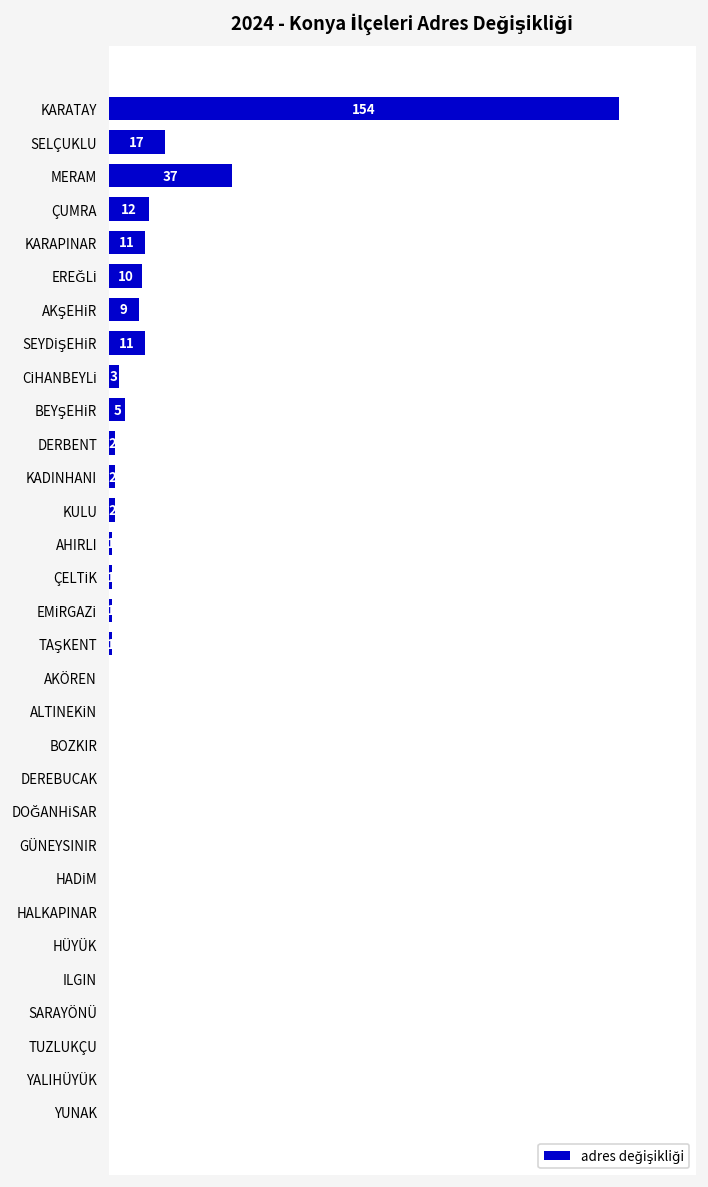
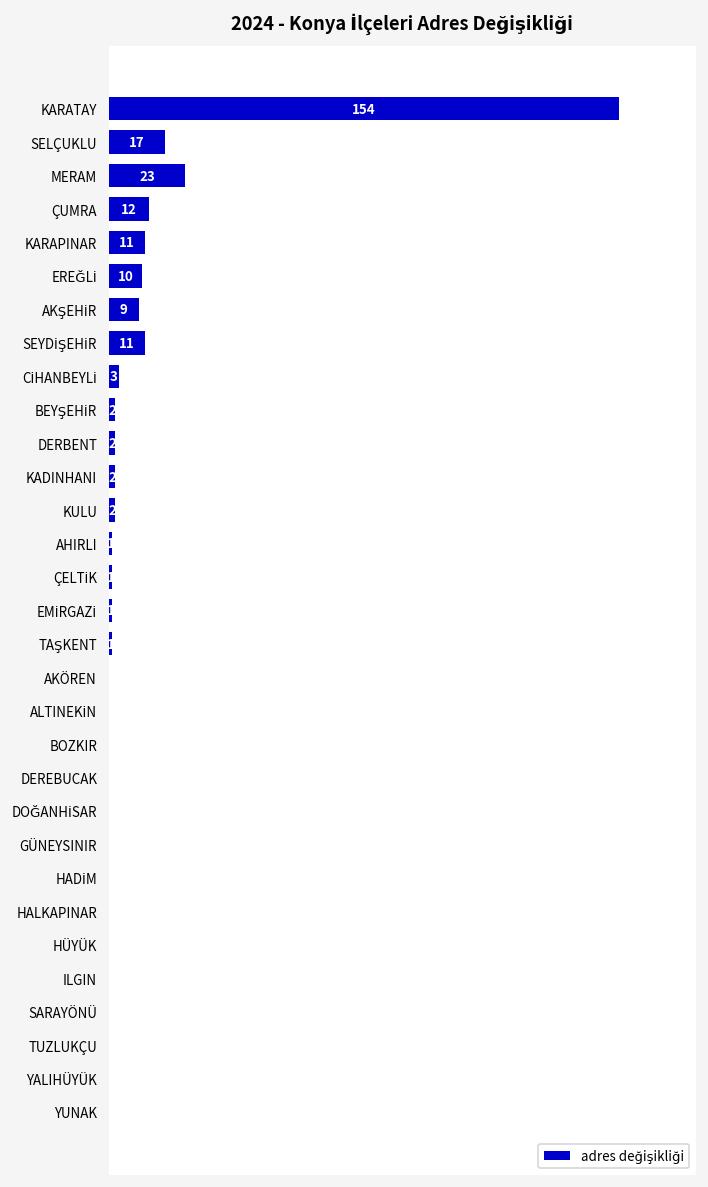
  {
    "KARATAY": 154,
    "SELÇUKLU": 17,
-   "MERAM": 37,
+   "MERAM": 23,
    "ÇUMRA": 12,
    "KARAPINAR": 11,
    "EREĞLİ": 10,
    "AKŞEHİR": 9,
    "SEYDİŞEHİR": 11,
    "CİHANBEYLİ": 3,
-   "BEYŞEHİR": 5,
+   "BEYŞEHİR": 2,
    "DERBENT": 2,
    "KADINHANI": 2,
    "KULU": 2
  }
